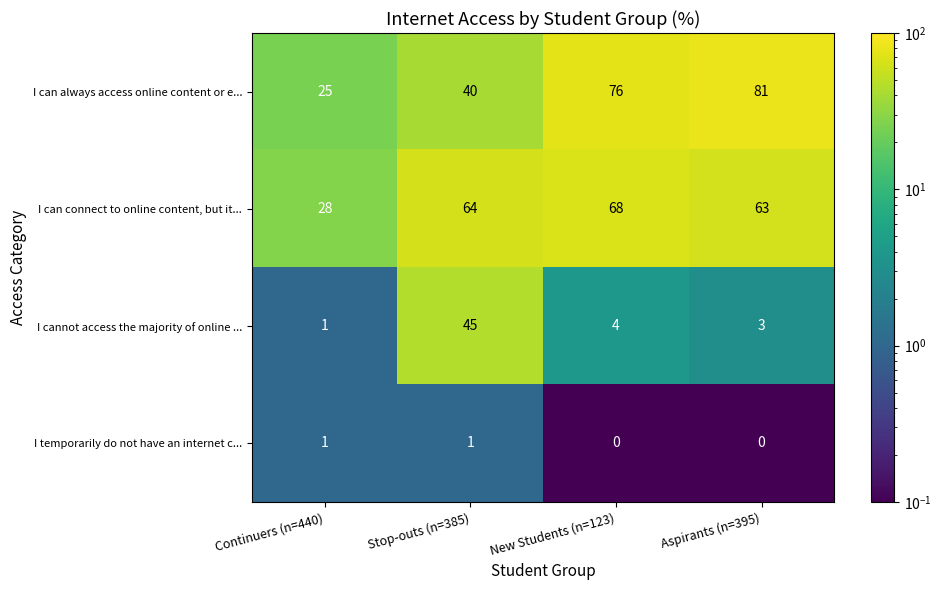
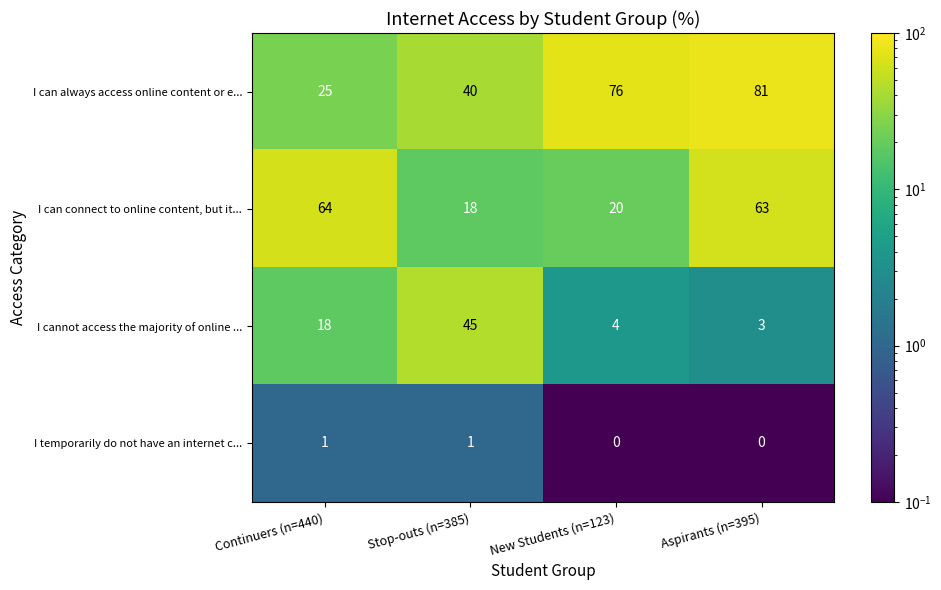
  {
    "I can always access online content or e...": {
      "Continuers (n=440)": 25,
      "Stop-outs (n=385)": 40,
      "New Students (n=123)": 76,
      "Aspirants (n=395)": 81
    },
    "I can connect to online content, but it...": {
-     "Continuers (n=440)": 28,
-     "Stop-outs (n=385)": 64,
-     "New Students (n=123)": 68,
+     "Continuers (n=440)": 64,
+     "Stop-outs (n=385)": 18,
+     "New Students (n=123)": 20,
      "Aspirants (n=395)": 63
    },
    "I cannot access the majority of online ...": {
-     "Continuers (n=440)": 1,
+     "Continuers (n=440)": 18,
      "Stop-outs (n=385)": 45,
      "New Students (n=123)": 4,
      "Aspirants (n=395)": 3
    },
    "I temporarily do not have an internet c...": {
      "Continuers (n=440)": 1,
      "Stop-outs (n=385)": 1,
      "New Students (n=123)": 0,
      "Aspirants (n=395)": 0
    }
  }
